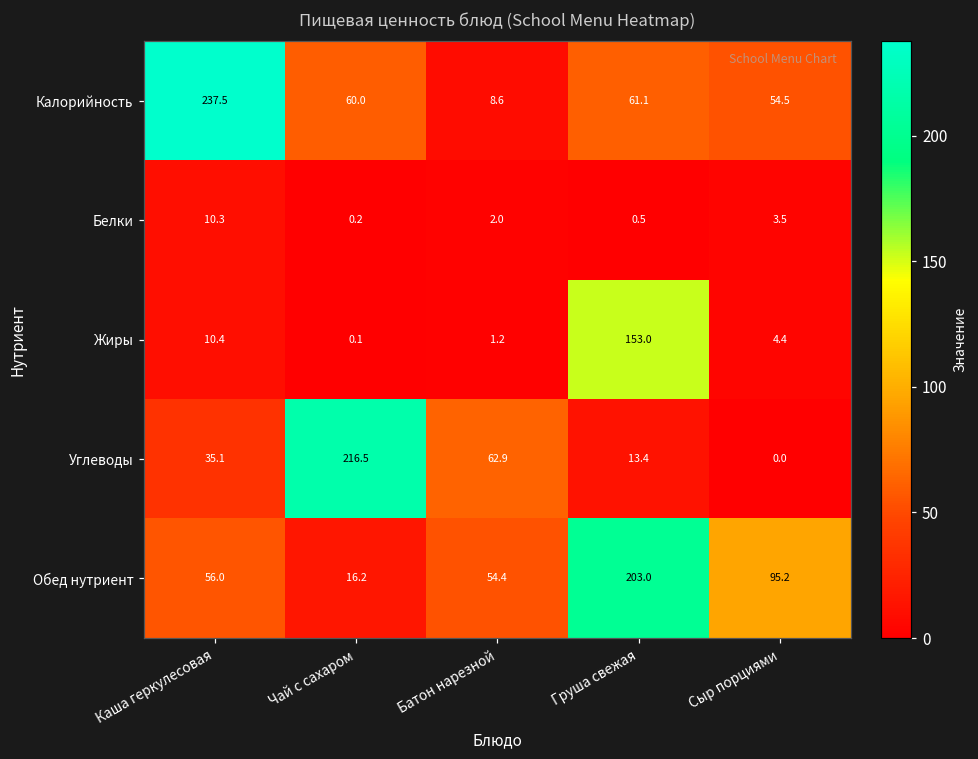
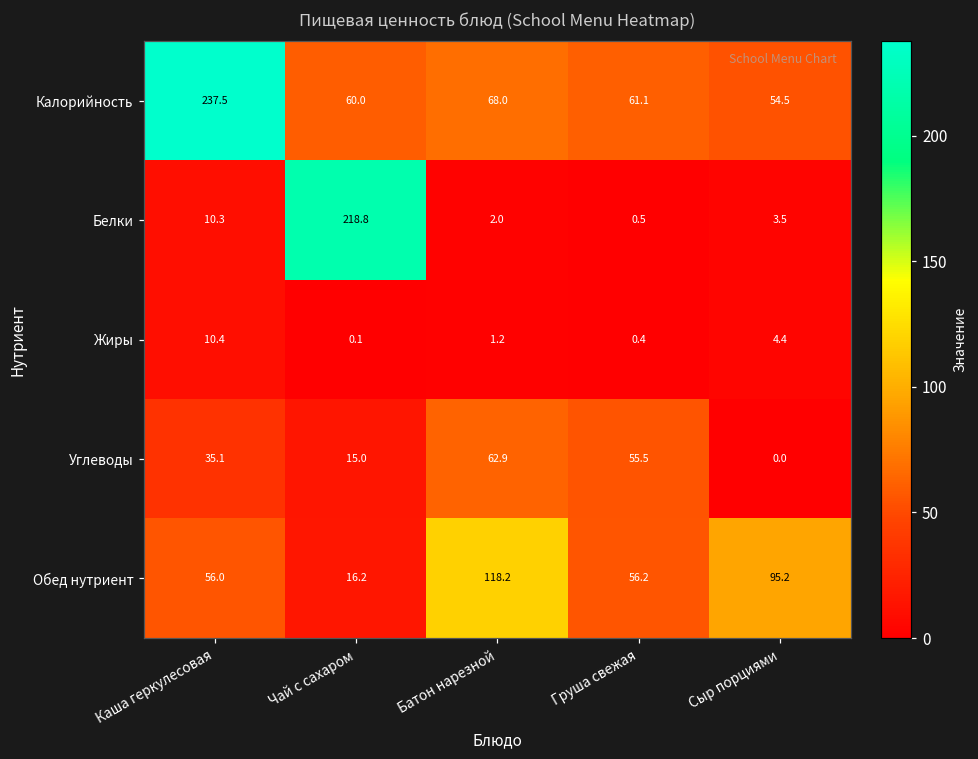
  {
    "Калорийность": {
      "Каша геркулесовая": 237.5,
      "Чай с сахаром": 60.0,
-     "Батон нарезной": 8.6,
+     "Батон нарезной": 68.0,
      "Груша свежая": 61.1
    },
    "Белки": {
      "Каша геркулесовая": 10.3,
-     "Чай с сахаром": 0.2,
+     "Чай с сахаром": 218.8,
      "Батон нарезной": 2.0,
      "Груша свежая": 0.5,
      "Сыр порциями": 3.5
    },
    "Жиры": {
      "Каша геркулесовая": 10.4,
      "Чай с сахаром": 0.1,
      "Батон нарезной": 1.2,
-     "Груша свежая": 153.0,
+     "Груша свежая": 0.4,
      "Сыр порциями": 4.4
    },
    "Углеводы": {
      "Каша геркулесовая": 35.1,
-     "Чай с сахаром": 216.5,
+     "Чай с сахаром": 15.0,
      "Батон нарезной": 62.9,
-     "Груша свежая": 13.4,
+     "Груша свежая": 55.5,
      "Сыр порциями": 0.0
    },
    "Обед нутриент": {
      "Каша геркулесовая": 56.0,
      "Чай с сахаром": 16.2,
-     "Батон нарезной": 54.4,
-     "Груша свежая": 203.0,
+     "Батон нарезной": 118.2,
+     "Груша свежая": 56.2,
      "Сыр порциями": 95.2
    }
  }
